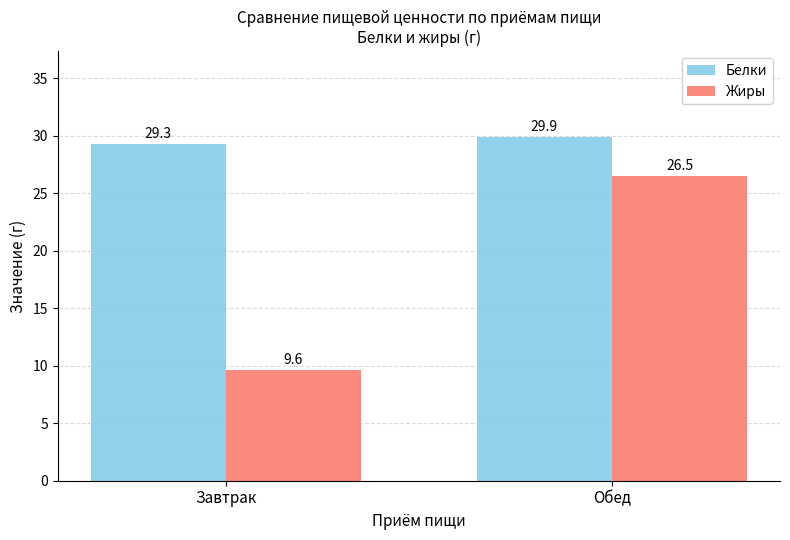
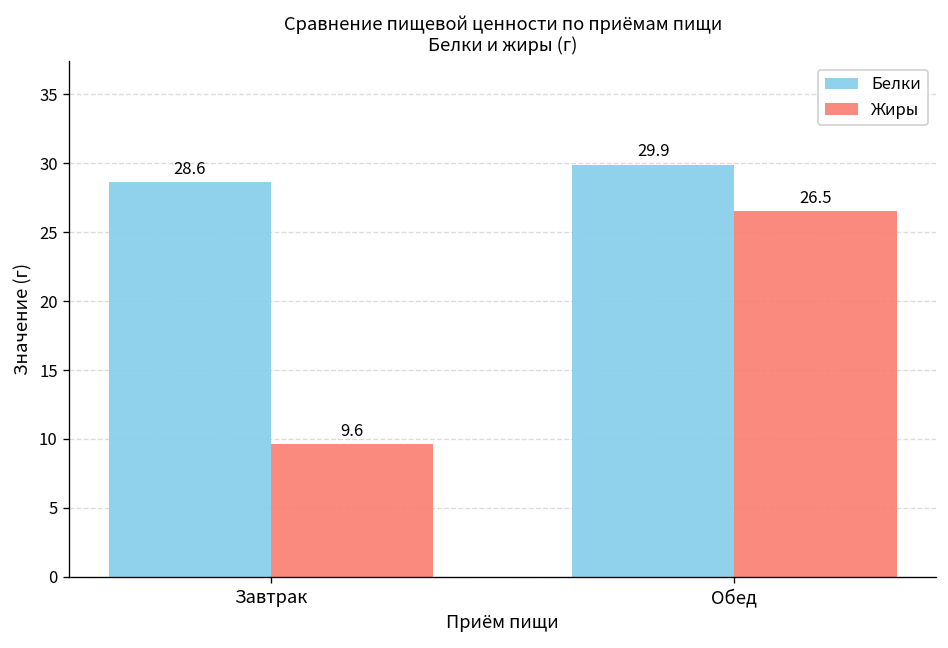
  {
    "Белки": {
-     "Завтрак": 29.3,
+     "Завтрак": 28.6,
      "Обед": 29.9
    },
    "Жиры": {
      "Завтрак": 9.6,
      "Обед": 26.5
    }
  }
